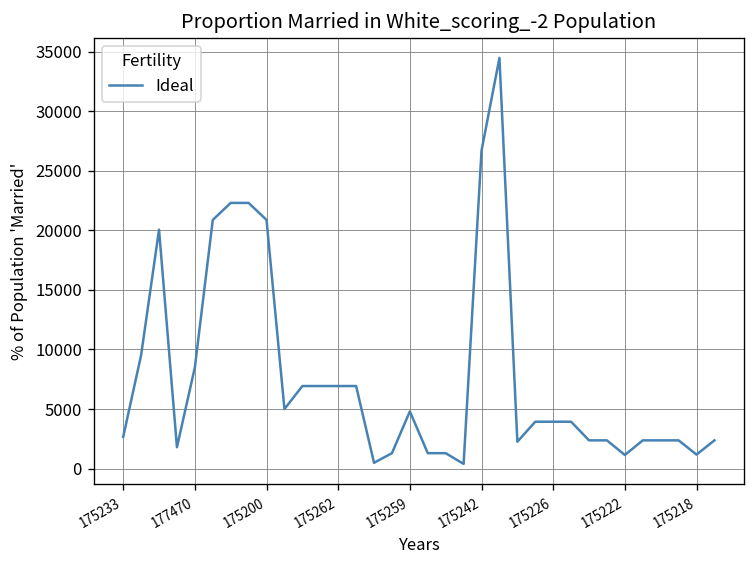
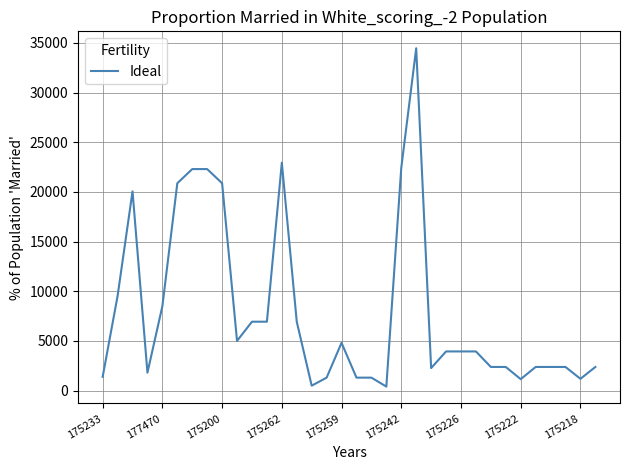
  {
-   "175233": 3000,
+   "175233": 1000,
    "177470": 9000,
    "175200": 21000,
-   "175262": 7000,
+   "175262": 23000,
    "175259": 5000,
-   "175242": 27000,
+   "175242": 22000,
    "175226": 4000,
    "175222": 1000,
    "175218": 1000
  }
